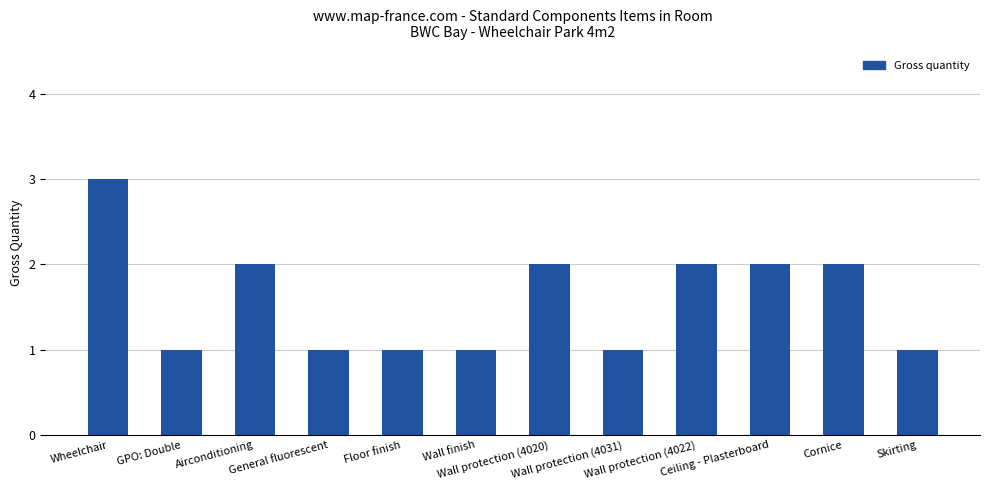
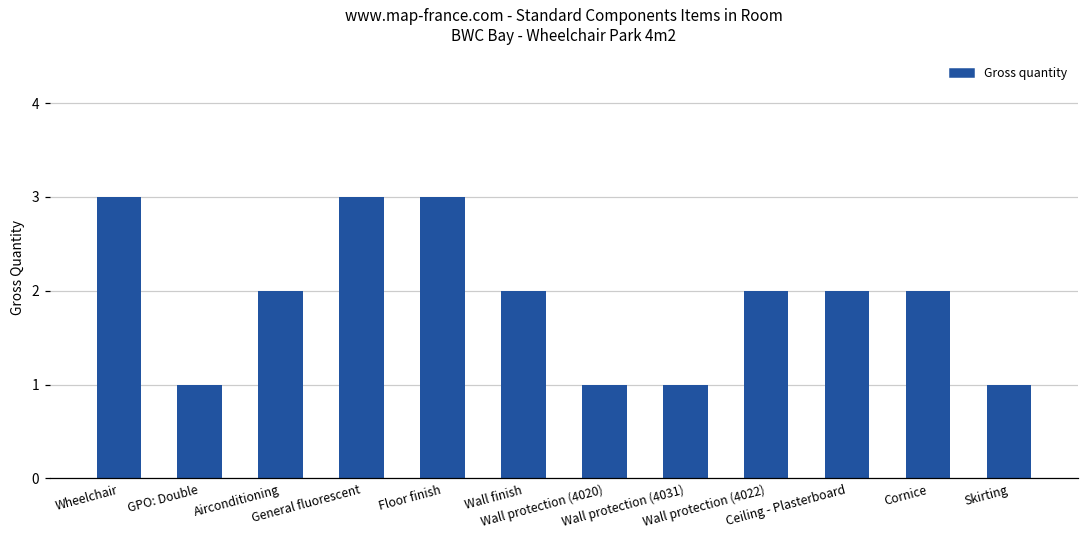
  {
    "Wheelchair": 3,
    "GPO: Double": 1,
    "Airconditioning": 2,
-   "General fluorescent": 1,
-   "Floor finish": 1,
-   "Wall finish": 1,
-   "Wall protection (4020)": 2,
+   "General fluorescent": 3,
+   "Floor finish": 3,
+   "Wall finish": 2,
+   "Wall protection (4020)": 1,
    "Wall protection (4031)": 1,
    "Wall protection (4022)": 2,
    "Ceiling - Plasterboard": 2,
    "Cornice": 2,
    "Skirting": 1
  }
